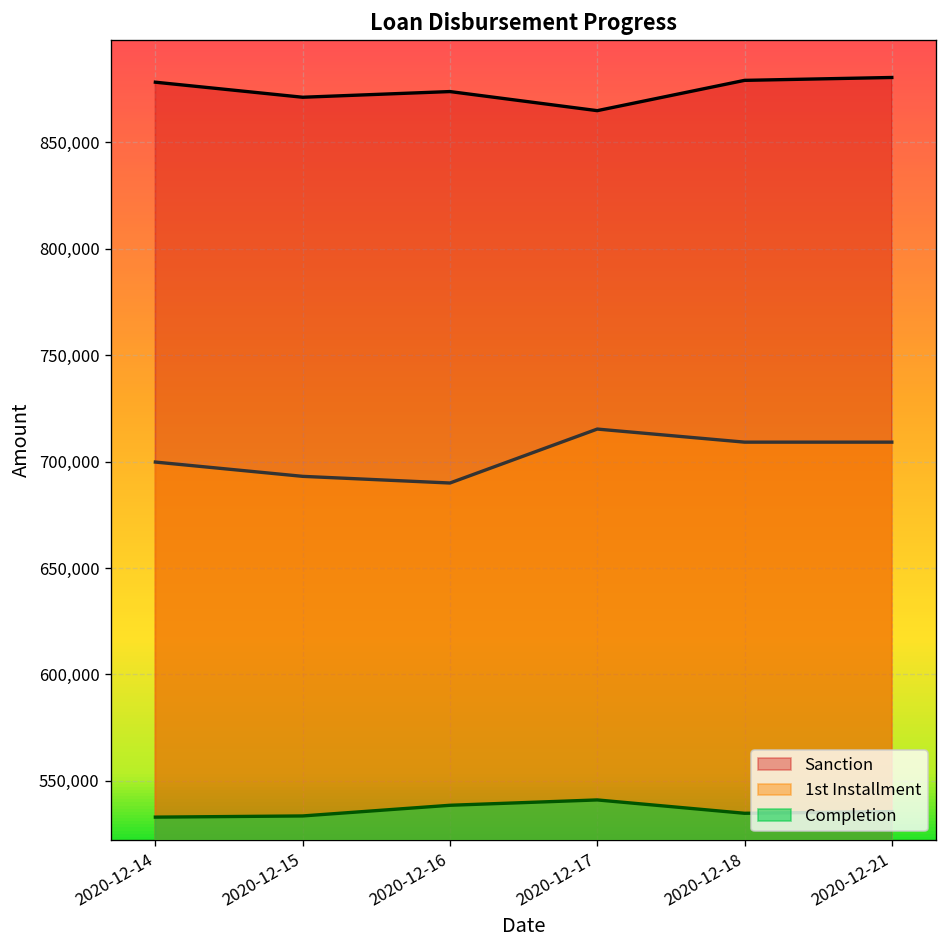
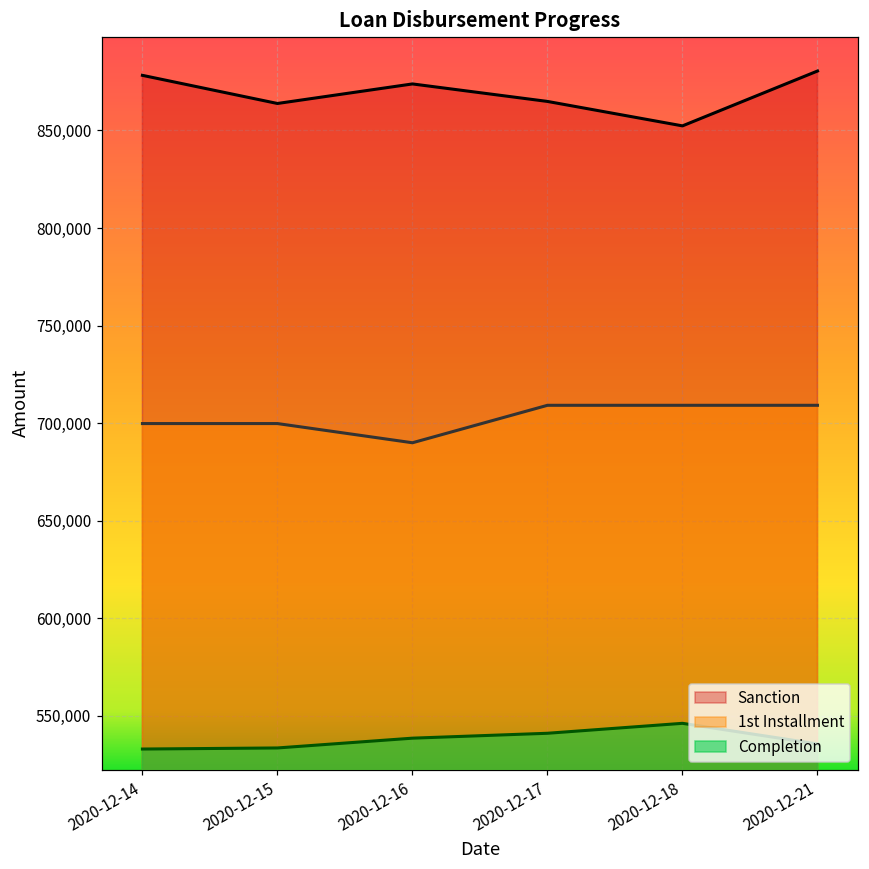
  {
    "Sanction": {
      "2020-12-14": "878,000",
-     "2020-12-15": "871,000",
+     "2020-12-15": "864,000",
      "2020-12-16": "874,000",
      "2020-12-17": "865,000",
-     "2020-12-18": "879,000",
+     "2020-12-18": "852,000",
      "2020-12-21": "880,000"
    },
    "1st Installment": {
      "2020-12-14": "700,000",
-     "2020-12-15": "693,000",
+     "2020-12-15": "700,000",
      "2020-12-16": "690,000",
-     "2020-12-17": "715,000",
+     "2020-12-17": "709,000",
      "2020-12-18": "709,000",
      "2020-12-21": "709,000"
    },
    "Completion": {
      "2020-12-14": "533,000",
      "2020-12-15": "533,000",
      "2020-12-16": "538,000",
      "2020-12-17": "541,000",
-     "2020-12-18": "535,000"
+     "2020-12-18": "546,000"
    }
  }
